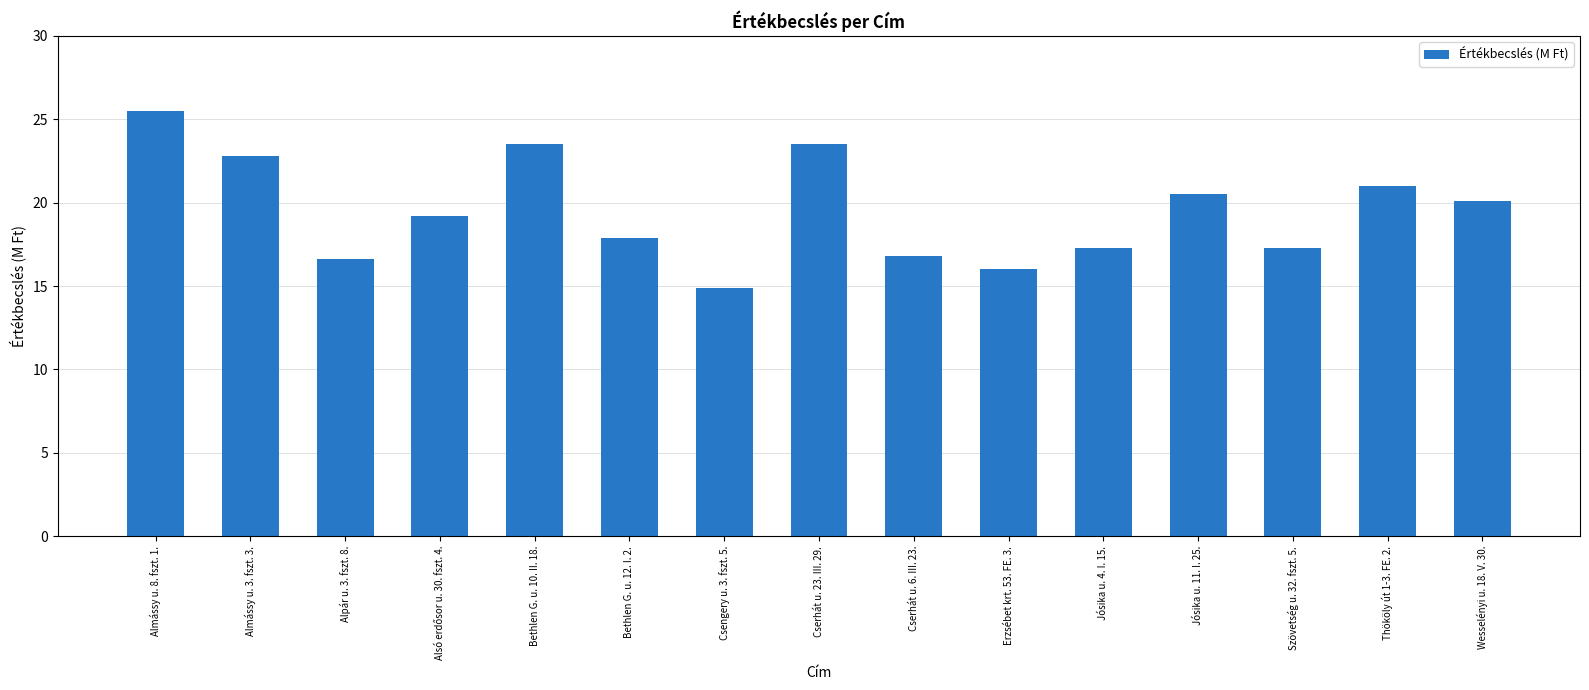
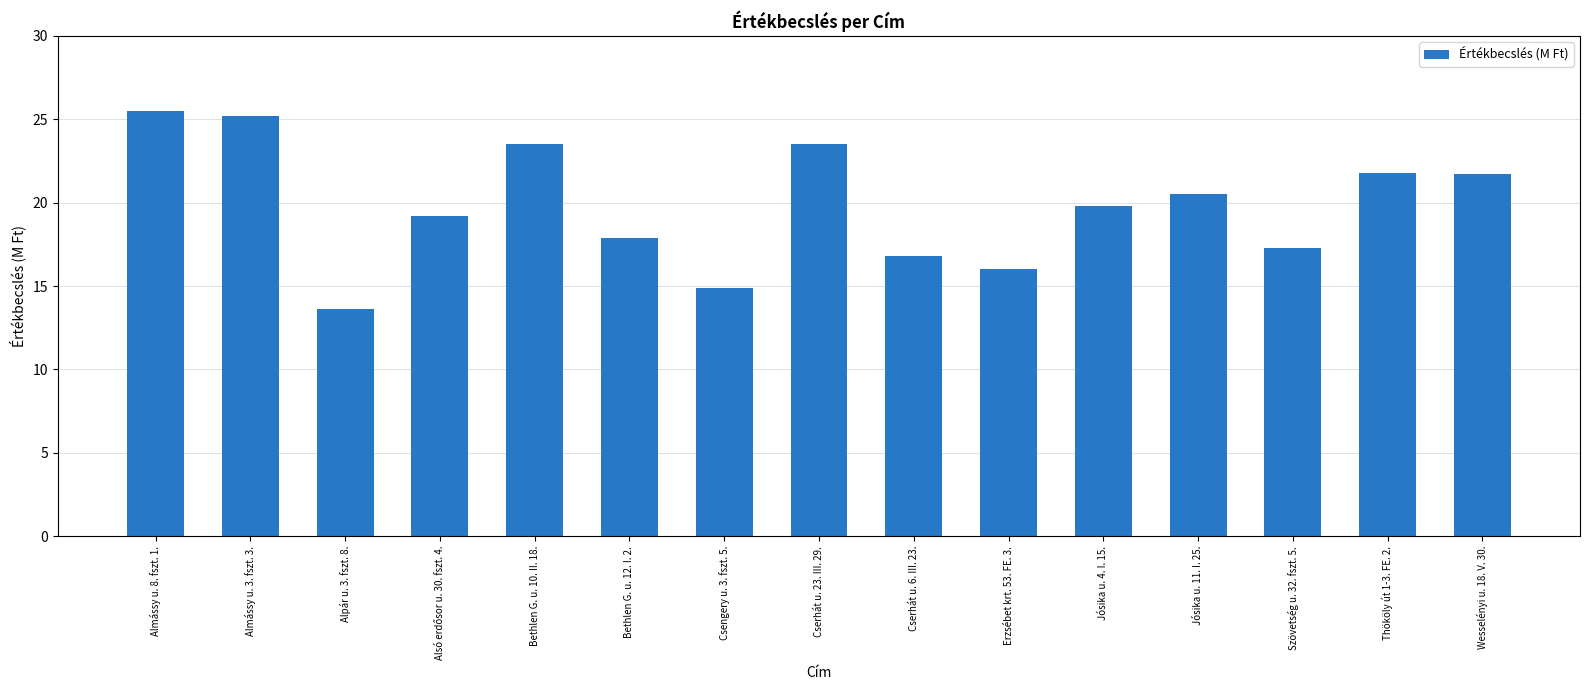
  {
    "Almássy u. 8. fszt. 1.": 25.5,
-   "Almássy u. 3. fszt. 3.": 22.8,
-   "Alpár u. 3. fszt. 8.": 16.6,
+   "Almássy u. 3. fszt. 3.": 25.2,
+   "Alpár u. 3. fszt. 8.": 13.6,
    "Alsó erdősor u. 30. fszt. 4.": 19.2,
    "Bethlen G. u. 10. II. 18.": 23.5,
    "Bethlen G. u. 12. I. 2.": 17.9,
    "Csengery u. 3. fszt. 5.": 14.9,
    "Cserhát u. 23. III. 29.": 23.5,
    "Cserhát u. 6. III. 23.": 16.8,
    "Erzsébet krt. 53. FE. 3.": 16.0,
-   "Jósika u. 4. I. 15.": 17.3,
+   "Jósika u. 4. I. 15.": 19.8,
    "Jósika u. 11. I. 25.": 20.5,
    "Szövetség u. 32. fszt. 5.": 17.3,
-   "Thököly út 1-3. FE. 2.": 21.0,
-   "Wesselényi u. 18. V. 30.": 20.1
+   "Thököly út 1-3. FE. 2.": 21.8,
+   "Wesselényi u. 18. V. 30.": 21.7
  }
